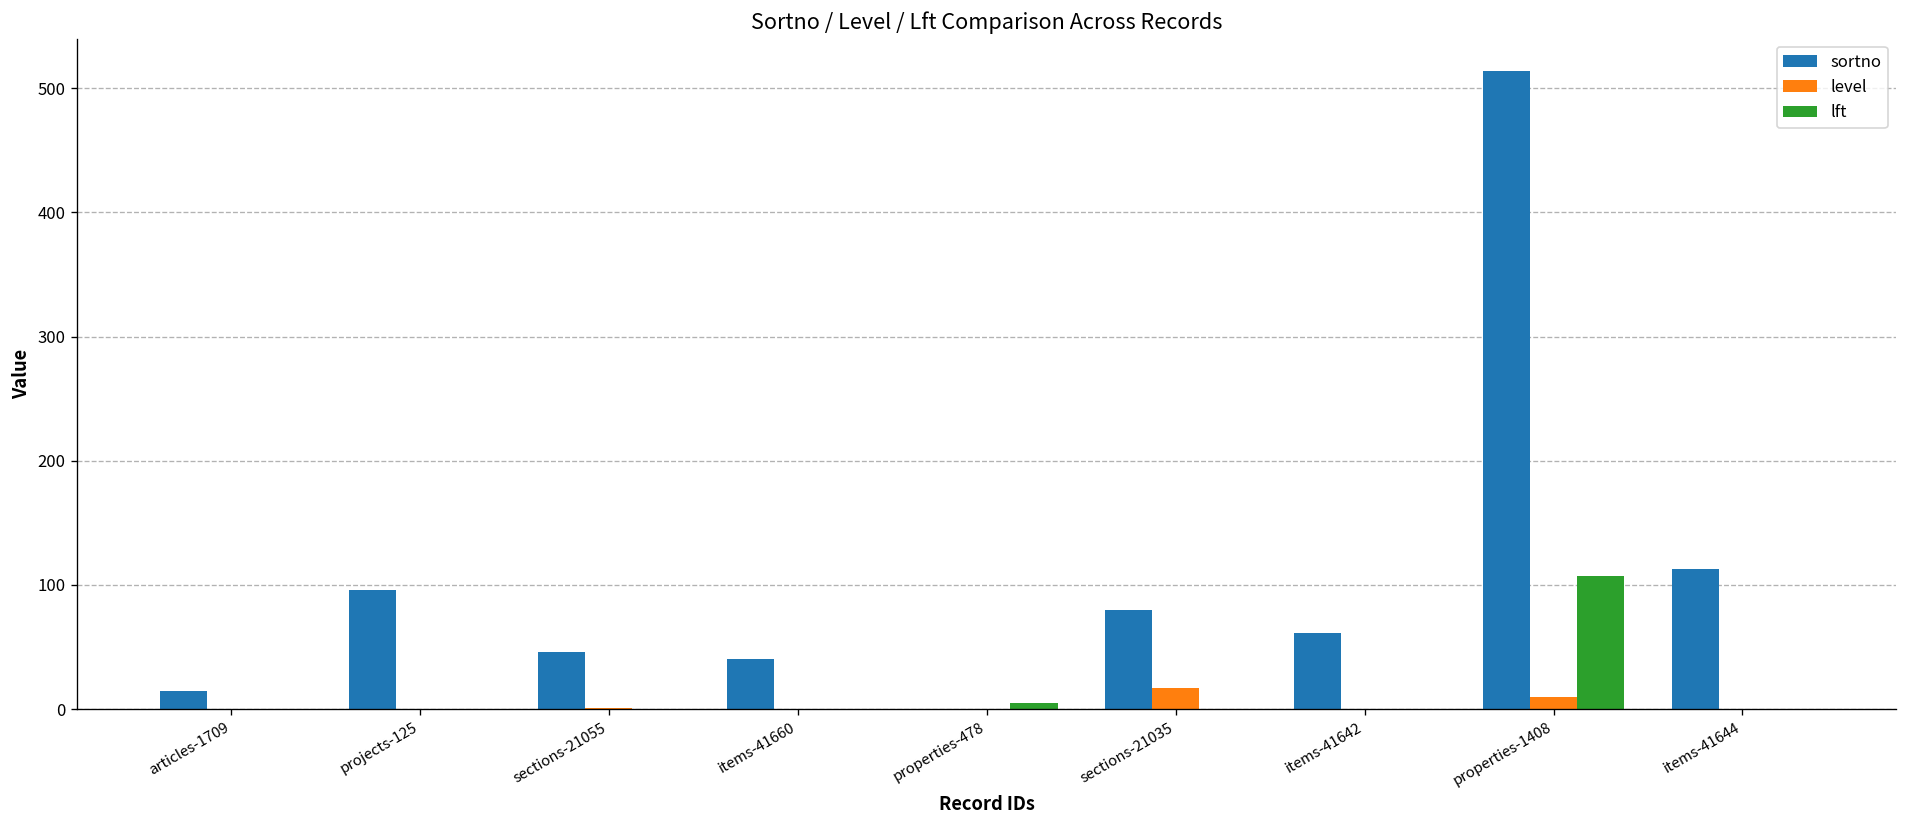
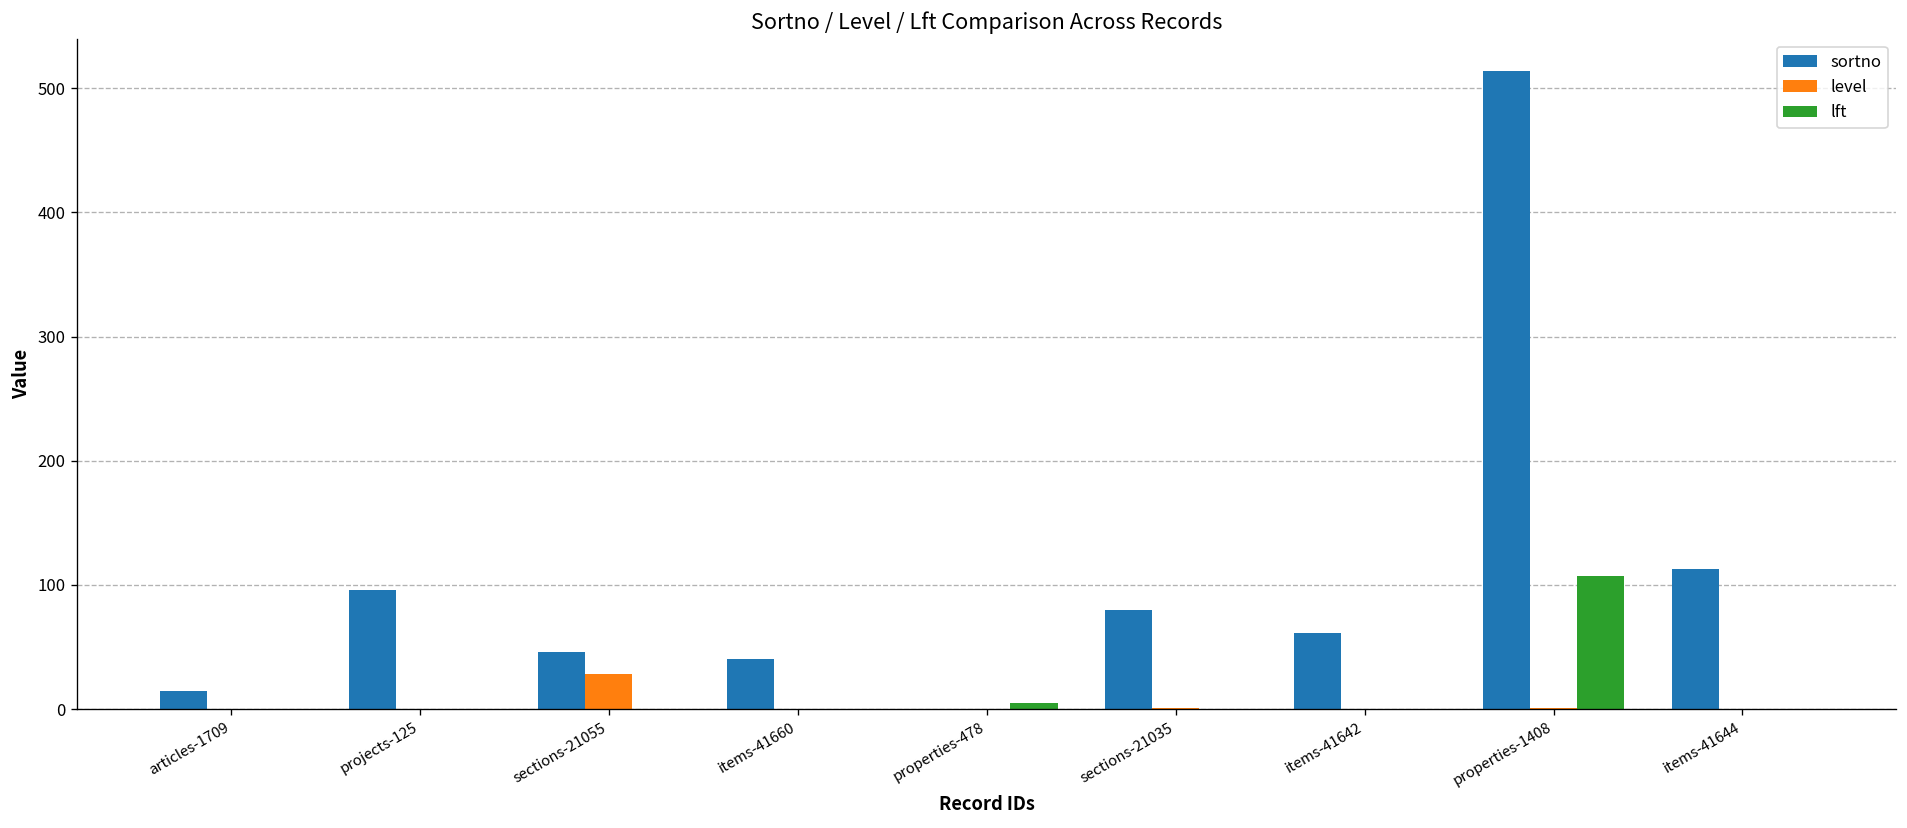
  {
    "sortno": {
      "articles-1709": 15,
      "projects-125": 96,
      "sections-21055": 46,
      "items-41660": 40,
      "properties-478": 0,
      "sections-21035": 80,
      "items-41642": 61,
      "properties-1408": 514,
      "items-41644": 113
    },
    "level": {
      "articles-1709": 0,
      "projects-125": 0,
-     "sections-21055": 1,
+     "sections-21055": 28,
      "items-41660": 0,
      "properties-478": 0,
-     "sections-21035": 17,
+     "sections-21035": 1,
      "items-41642": 0,
-     "properties-1408": 10,
+     "properties-1408": 1,
      "items-41644": 0
    },
    "lft": {
      "articles-1709": 0,
      "projects-125": 0,
      "sections-21055": 0,
      "items-41660": 0,
      "properties-478": 5,
      "sections-21035": 0,
      "items-41642": 0,
      "properties-1408": 107,
      "items-41644": 0
    }
  }
